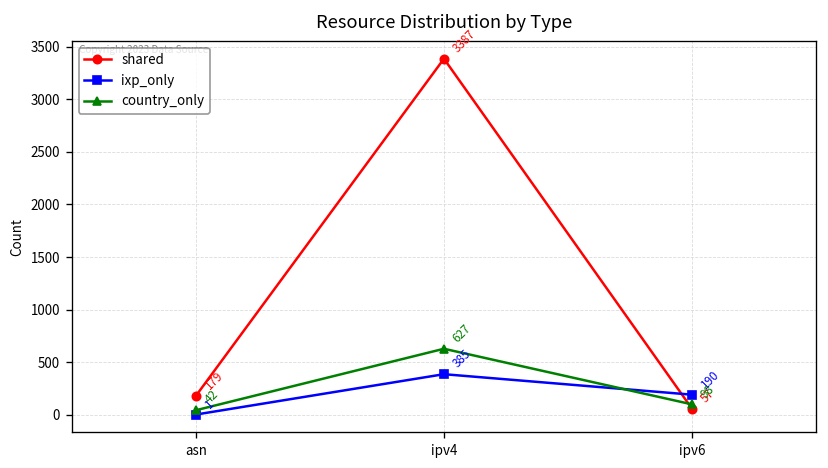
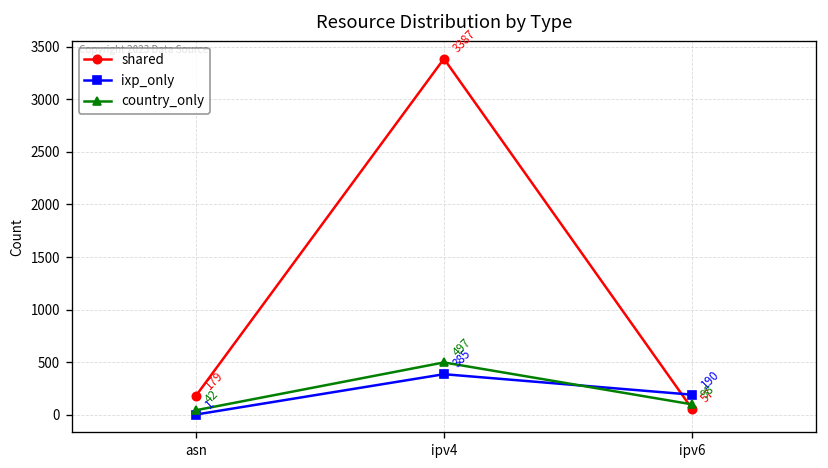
  {
    "shared": {
      "asn": 179,
      "ipv4": 3387
    },
    "ixp_only": {
      "ipv4": 385
    },
    "country_only": {
-     "ipv4": 627
+     "ipv4": 497
    }
  }
